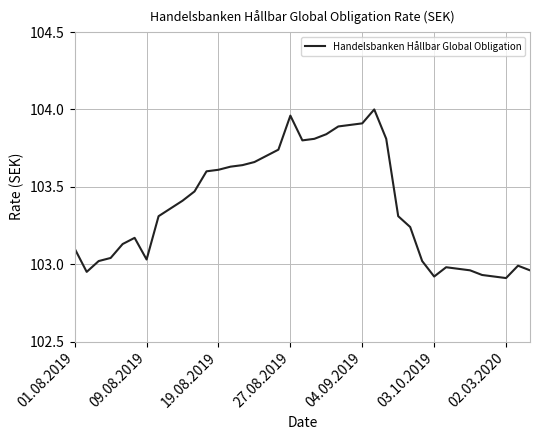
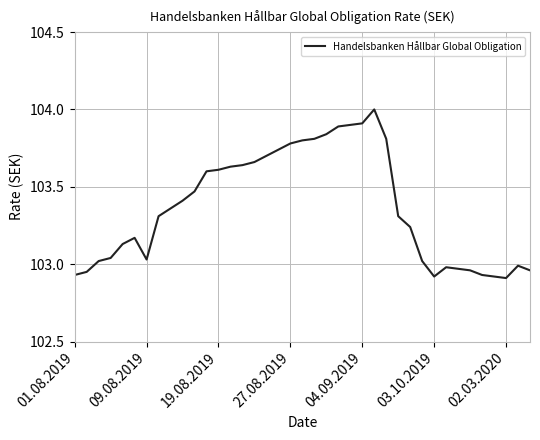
  {
-   "01.08.2019": 103.10,
+   "01.08.2019": 102.93,
    "09.08.2019": 103.03,
    "19.08.2019": 103.61,
-   "27.08.2019": 103.96,
+   "27.08.2019": 103.78,
    "04.09.2019": 103.91,
    "03.10.2019": 102.92,
    "02.03.2020": 102.91
  }
